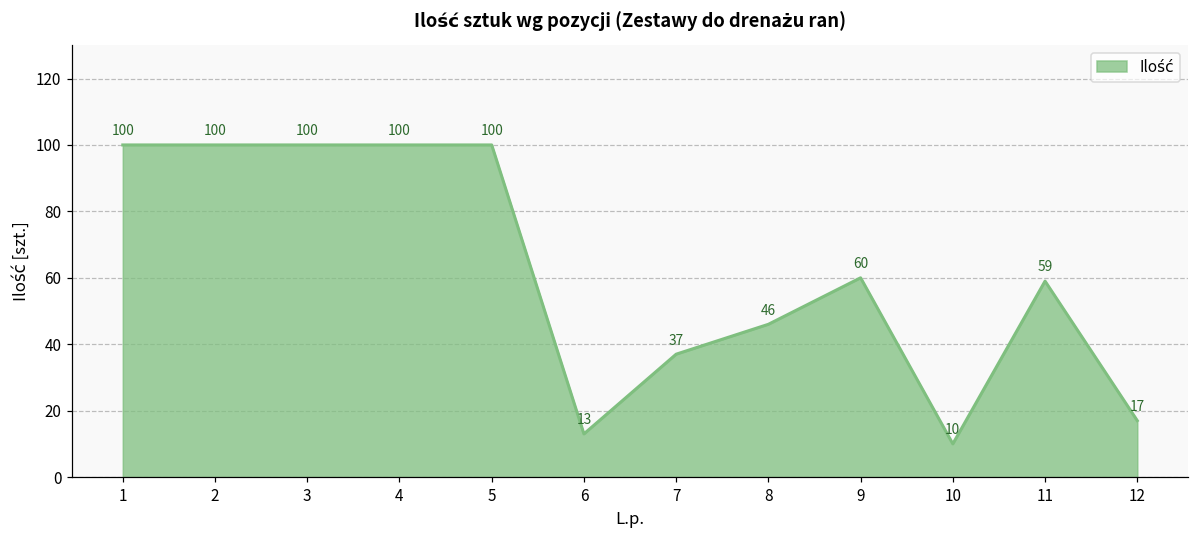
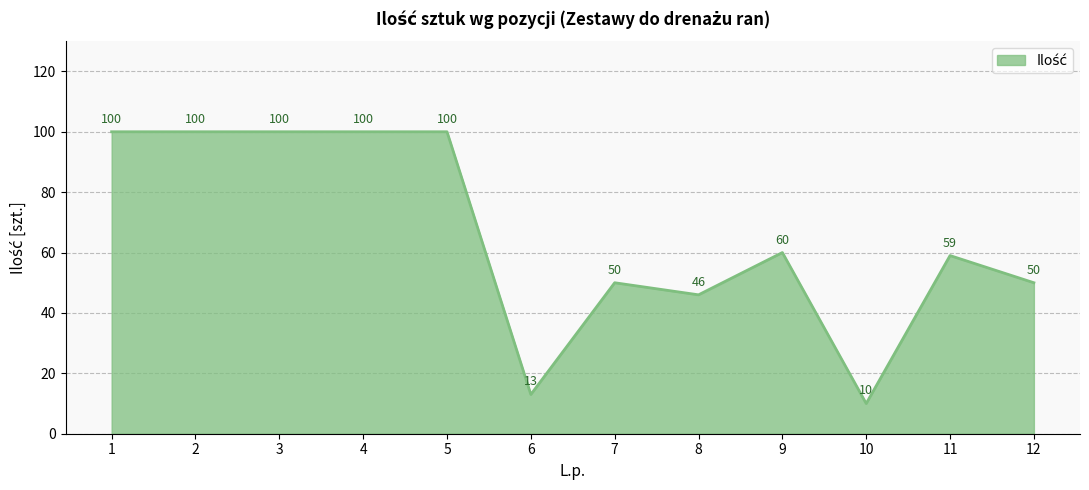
  {
    "1": 100,
    "2": 100,
    "3": 100,
    "4": 100,
    "5": 100,
    "6": 13,
-   "7": 37,
+   "7": 50,
    "8": 46,
    "9": 60,
    "10": 10,
    "11": 59,
-   "12": 17
+   "12": 50
  }
